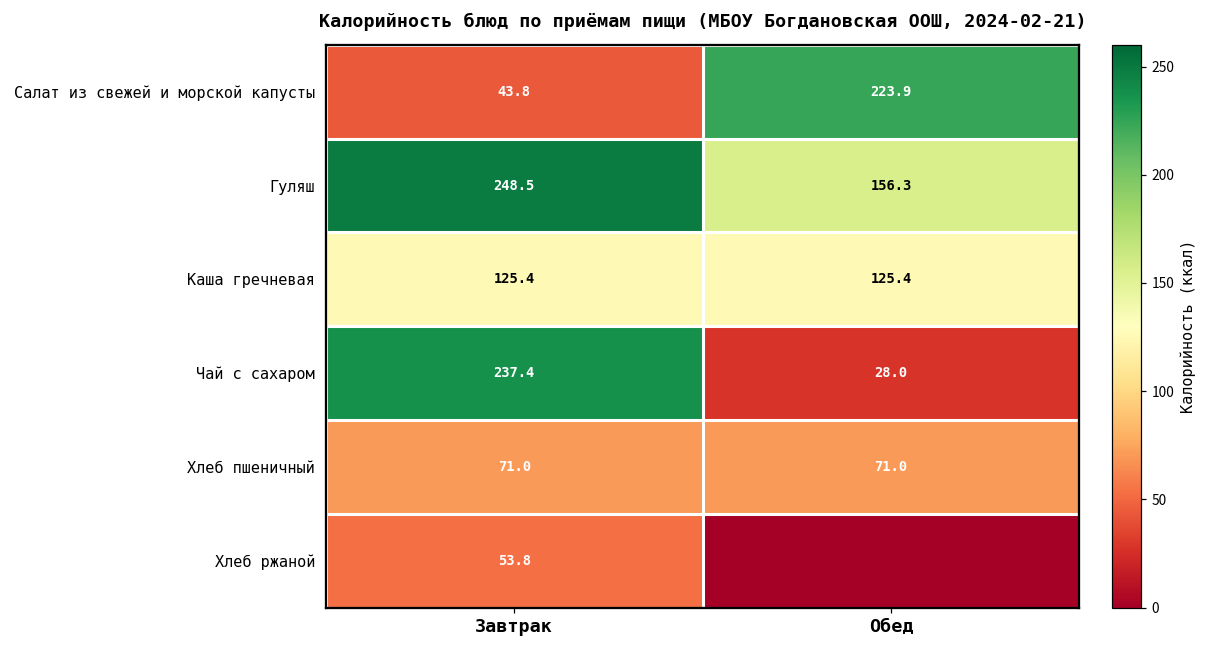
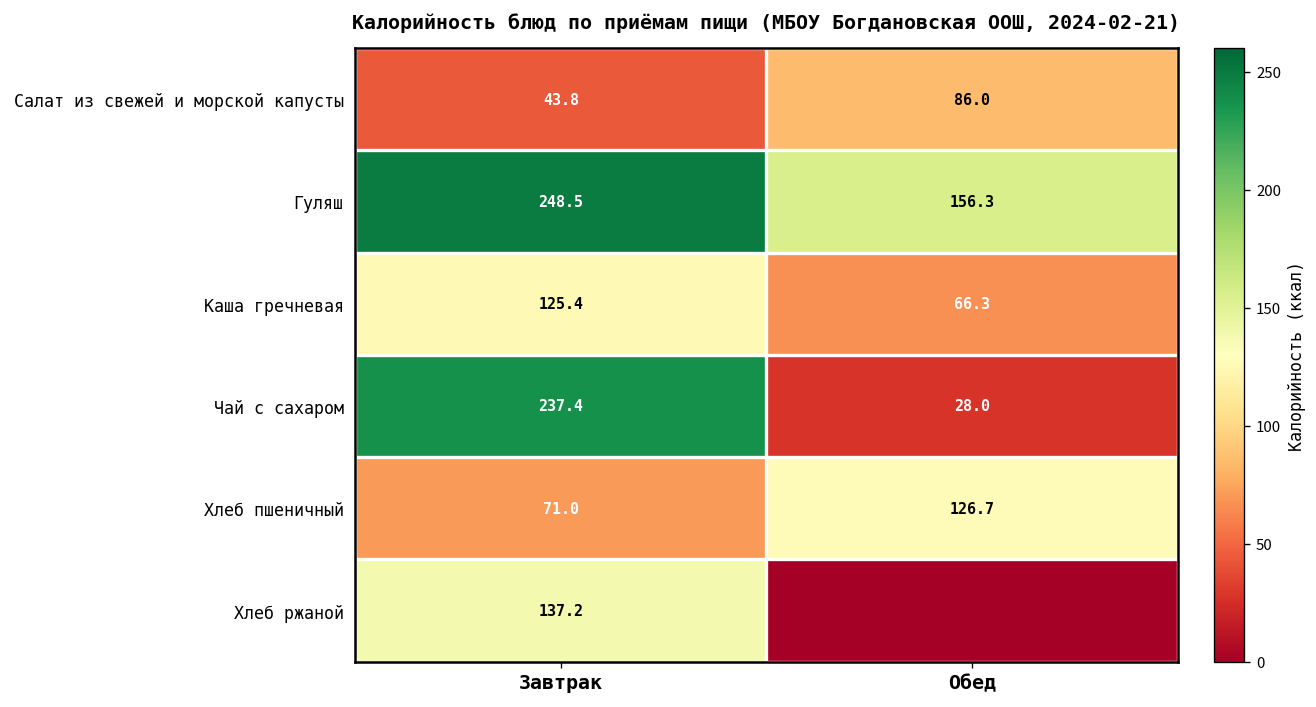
  {
    "Салат из свежей и морской капусты": {
      "Завтрак": 43.8,
-     "Обед": 223.9
+     "Обед": 86.0
    },
    "Гуляш": {
      "Завтрак": 248.5,
      "Обед": 156.3
    },
    "Каша гречневая": {
      "Завтрак": 125.4,
-     "Обед": 125.4
+     "Обед": 66.3
    },
    "Чай с сахаром": {
      "Завтрак": 237.4,
      "Обед": 28.0
    },
    "Хлеб пшеничный": {
      "Завтрак": 71.0,
-     "Обед": 71.0
+     "Обед": 126.7
    },
    "Хлеб ржаной": {
-     "Завтрак": 53.8
+     "Завтрак": 137.2
    }
  }
